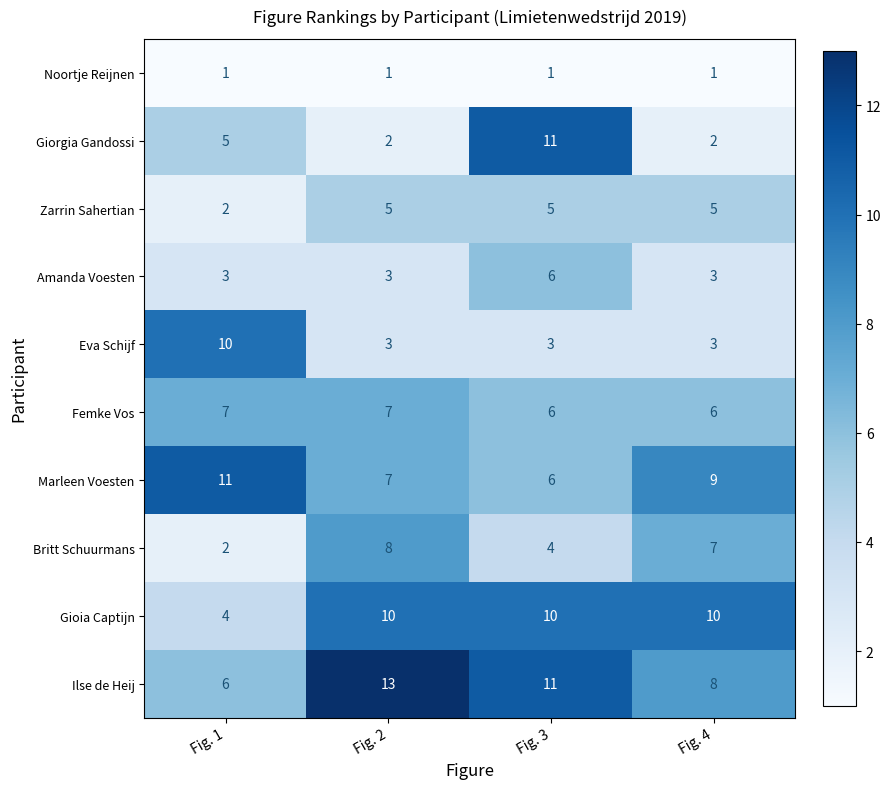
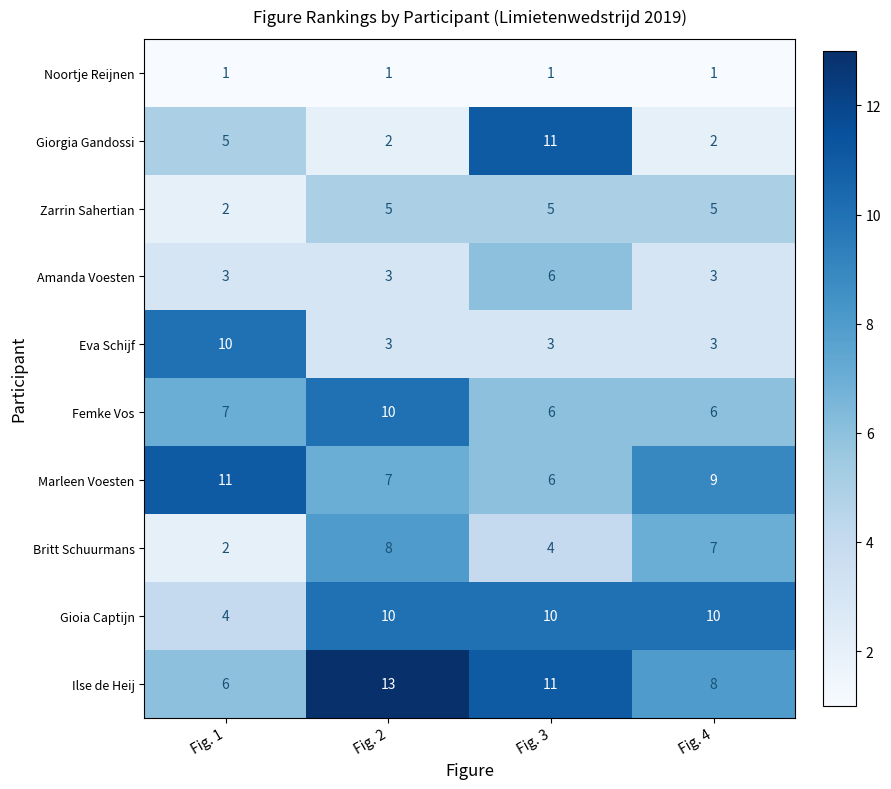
  {
    "Noortje Reijnen": {
      "Fig. 1": 1,
      "Fig. 2": 1,
      "Fig. 3": 1,
      "Fig. 4": 1
    },
    "Giorgia Gandossi": {
      "Fig. 1": 5,
      "Fig. 2": 2,
      "Fig. 3": 11,
      "Fig. 4": 2
    },
    "Zarrin Sahertian": {
      "Fig. 1": 2,
      "Fig. 2": 5,
      "Fig. 3": 5,
      "Fig. 4": 5
    },
    "Amanda Voesten": {
      "Fig. 1": 3,
      "Fig. 2": 3,
      "Fig. 3": 6,
      "Fig. 4": 3
    },
    "Eva Schijf": {
      "Fig. 1": 10,
      "Fig. 2": 3,
      "Fig. 3": 3,
      "Fig. 4": 3
    },
    "Femke Vos": {
      "Fig. 1": 7,
-     "Fig. 2": 7,
+     "Fig. 2": 10,
      "Fig. 3": 6,
      "Fig. 4": 6
    },
    "Marleen Voesten": {
      "Fig. 1": 11,
      "Fig. 2": 7,
      "Fig. 3": 6,
      "Fig. 4": 9
    },
    "Britt Schuurmans": {
      "Fig. 1": 2,
      "Fig. 2": 8,
      "Fig. 3": 4,
      "Fig. 4": 7
    },
    "Gioia Captijn": {
      "Fig. 1": 4,
      "Fig. 2": 10,
      "Fig. 3": 10,
      "Fig. 4": 10
    },
    "Ilse de Heij": {
      "Fig. 1": 6,
      "Fig. 2": 13,
      "Fig. 3": 11,
      "Fig. 4": 8
    }
  }
